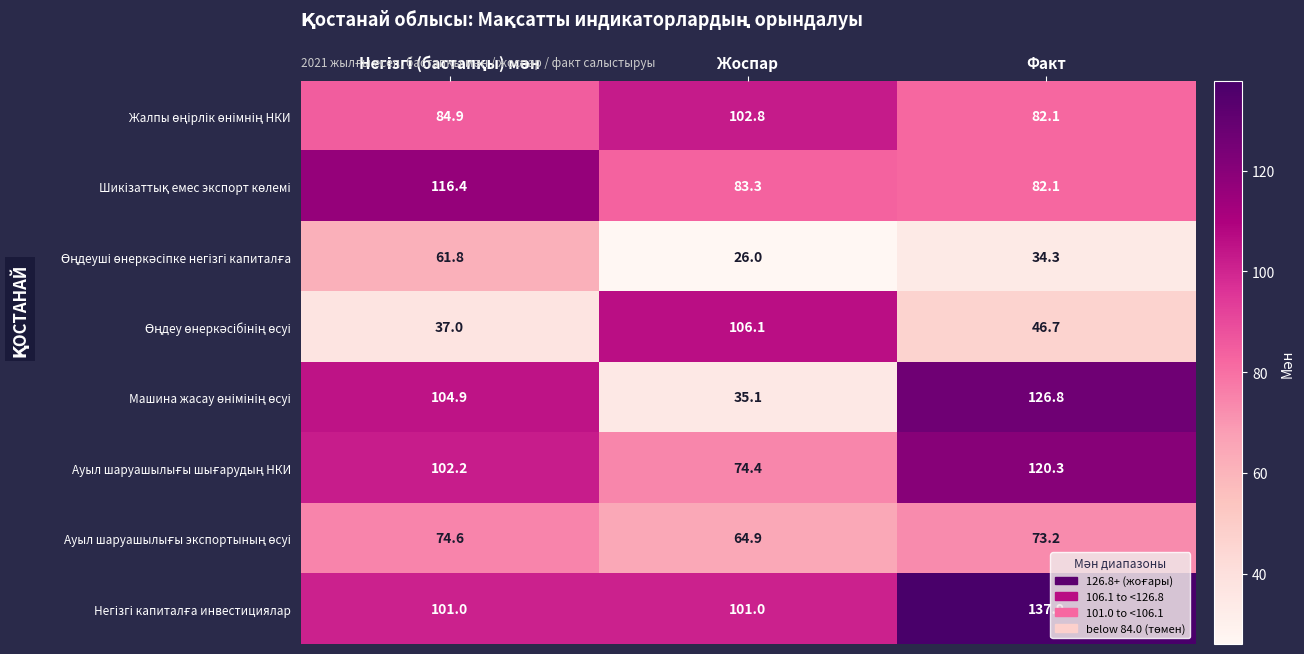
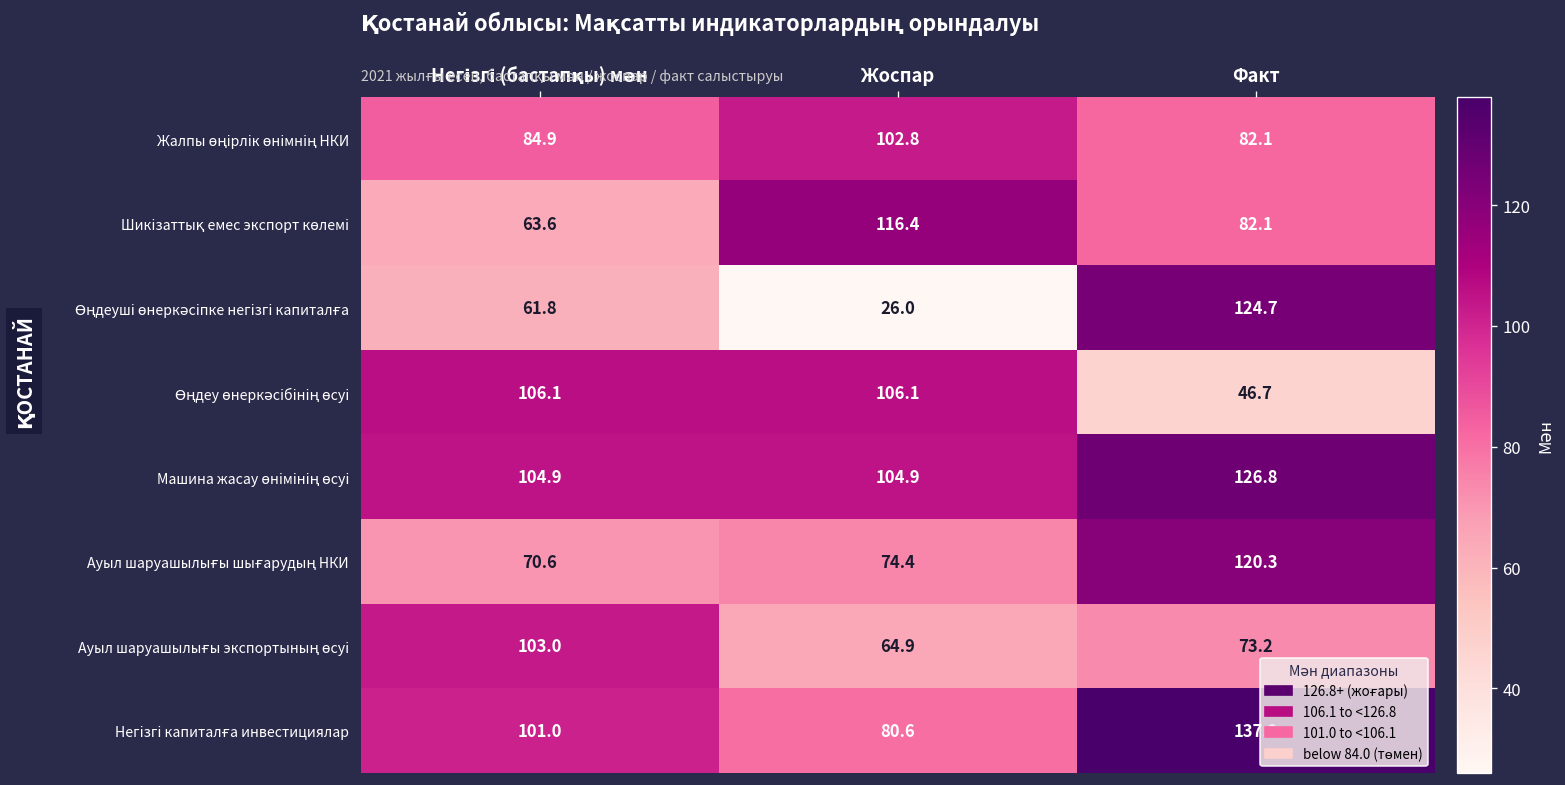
  {
    "Жалпы өңірлік өнімнің НКИ": {
      "Негізгі (бастапқы) мән": 84.9,
      "Жоспар": 102.8,
      "Факт": 82.1
    },
    "Шикізаттық емес экспорт көлемі": {
-     "Негізгі (бастапқы) мән": 116.4,
-     "Жоспар": 83.3,
+     "Негізгі (бастапқы) мән": 63.6,
+     "Жоспар": 116.4,
      "Факт": 82.1
    },
    "Өңдеуші өнеркәсіпке негізгі капиталға": {
      "Негізгі (бастапқы) мән": 61.8,
      "Жоспар": 26.0,
-     "Факт": 34.3
+     "Факт": 124.7
    },
    "Өңдеу өнеркәсібінің өсуі": {
-     "Негізгі (бастапқы) мән": 37.0,
+     "Негізгі (бастапқы) мән": 106.1,
      "Жоспар": 106.1,
      "Факт": 46.7
    },
    "Машина жасау өнімінің өсуі": {
      "Негізгі (бастапқы) мән": 104.9,
-     "Жоспар": 35.1,
+     "Жоспар": 104.9,
      "Факт": 126.8
    },
    "Ауыл шаруашылығы шығарудың НКИ": {
-     "Негізгі (бастапқы) мән": 102.2,
+     "Негізгі (бастапқы) мән": 70.6,
      "Жоспар": 74.4,
      "Факт": 120.3
    },
    "Ауыл шаруашылығы экспортының өсуі": {
-     "Негізгі (бастапқы) мән": 74.6,
+     "Негізгі (бастапқы) мән": 103.0,
      "Жоспар": 64.9,
      "Факт": 73.2
    },
    "Негізгі капиталға инвестициялар": {
      "Негізгі (бастапқы) мән": 101.0,
-     "Жоспар": 101.0
+     "Жоспар": 80.6
    }
  }
